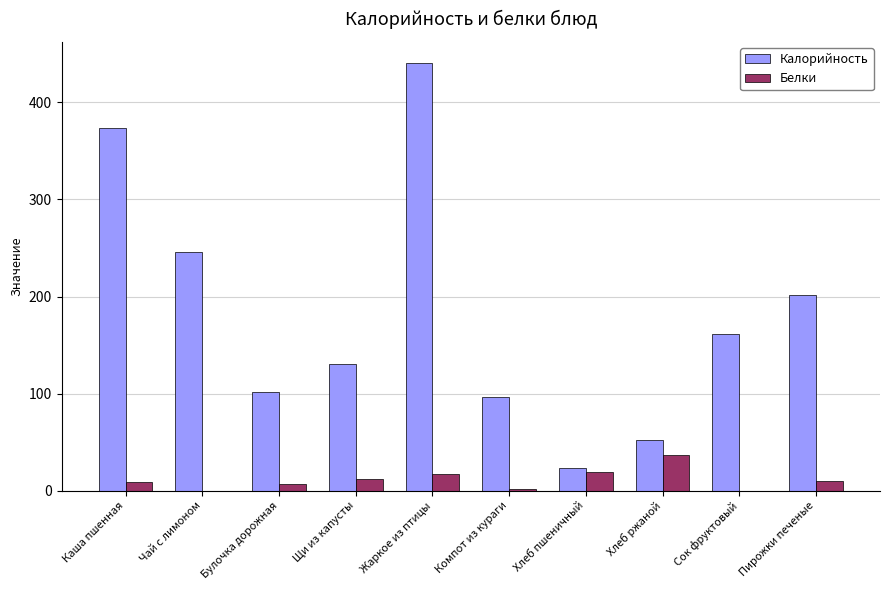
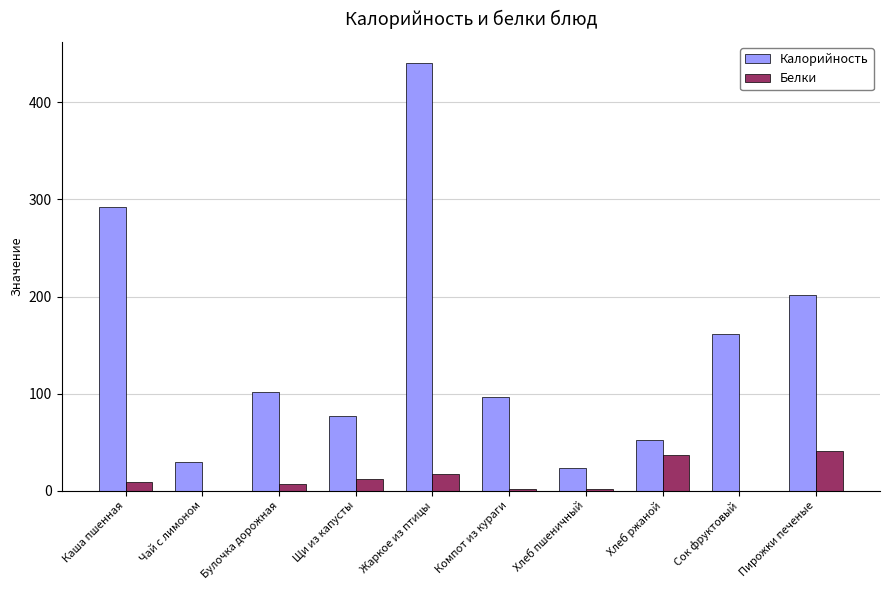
  {
    "Калорийность": {
-     "Каша пшенная": 370,
-     "Чай с лимоном": 250,
+     "Каша пшенная": 290,
+     "Чай с лимоном": 30,
      "Булочка дорожная": 100,
-     "Щи из капусты": 130,
+     "Щи из капусты": 80,
      "Жаркое из птицы": 440,
      "Компот из кураги": 100,
      "Хлеб пшеничный": 20,
      "Хлеб ржаной": 50,
      "Сок фруктовый": 160,
      "Пирожки печеные": 200
    },
    "Белки": {
      "Каша пшенная": 10,
      "Булочка дорожная": 10,
      "Щи из капусты": 10,
      "Жаркое из птицы": 20,
-     "Хлеб пшеничный": 20,
+     "Хлеб пшеничный": 0,
      "Хлеб ржаной": 40,
      "Сок фруктовый": 0,
-     "Пирожки печеные": 10
+     "Пирожки печеные": 40
    }
  }
